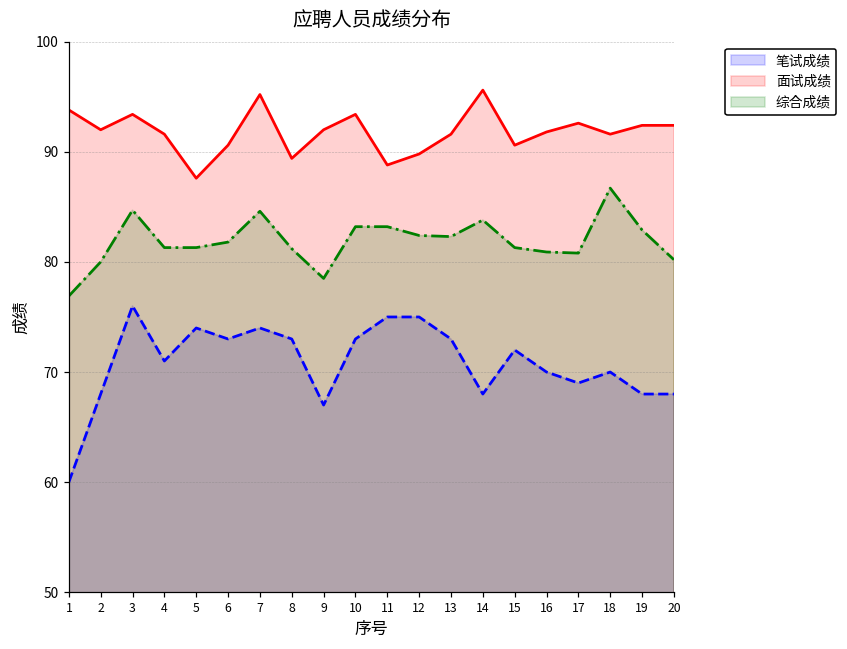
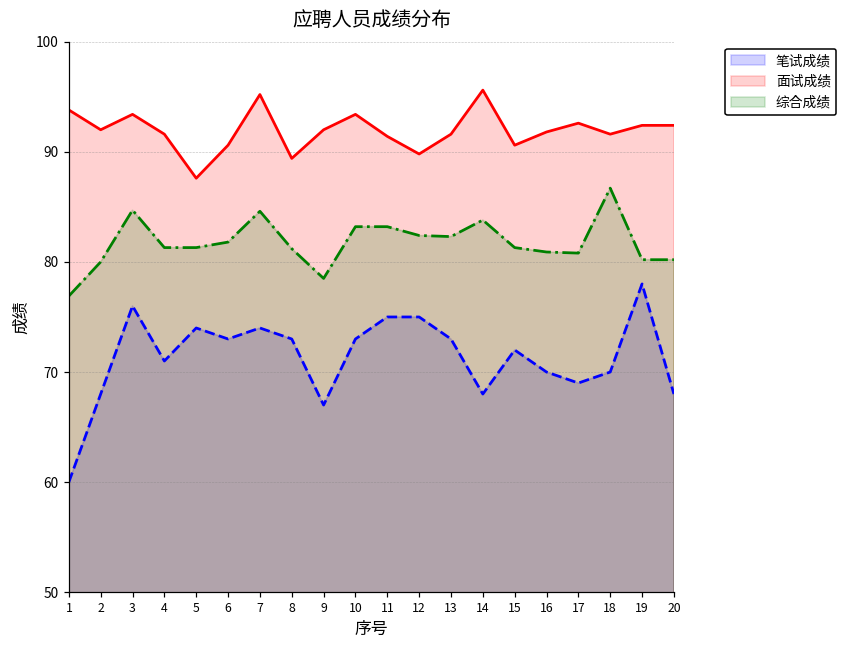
  {
    "笔试成绩": {
      "1": 60,
      "2": 68,
      "3": 76,
      "4": 71,
      "5": 74,
      "6": 73,
      "7": 74,
      "8": 73,
      "9": 67,
      "10": 73,
      "11": 75,
      "12": 75,
      "13": 73,
      "14": 68,
      "15": 72,
      "16": 70,
      "17": 69,
      "18": 70,
-     "19": 68,
+     "19": 78,
      "20": 68
    },
    "面试成绩": {
      "1": 93.8,
      "2": 92.0,
      "3": 93.4,
      "4": 91.6,
      "5": 87.6,
      "6": 90.6,
      "7": 95.2,
      "8": 89.4,
      "9": 92.0,
      "10": 93.4,
-     "11": 88.8,
+     "11": 91.4,
      "12": 89.8,
      "13": 91.6,
      "14": 95.6,
      "15": 90.6,
      "16": 91.8,
      "17": 92.6,
      "18": 91.6,
      "19": 92.4,
      "20": 92.4
    },
    "综合成绩": {
      "1": 76.9,
      "2": 80.0,
      "3": 84.7,
      "4": 81.3,
      "5": 81.3,
      "6": 81.8,
      "7": 84.6,
      "8": 81.2,
      "9": 78.5,
      "10": 83.2,
      "11": 83.2,
      "12": 82.4,
      "13": 82.3,
      "14": 83.8,
      "15": 81.3,
      "16": 80.9,
      "17": 80.8,
      "18": 86.7,
-     "19": 82.9,
+     "19": 80.2,
      "20": 80.2
    }
  }
